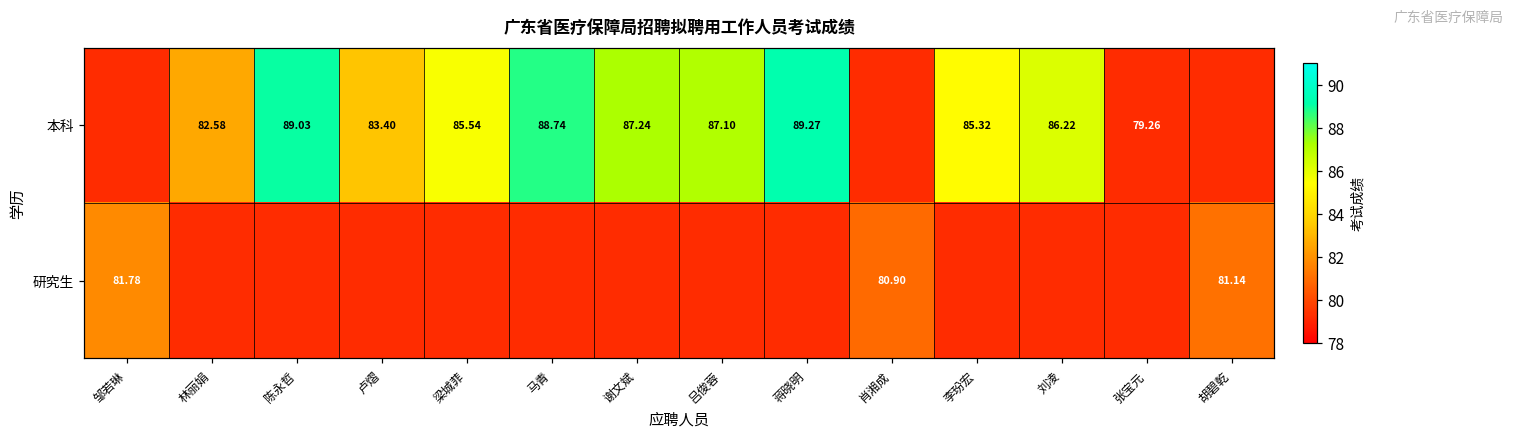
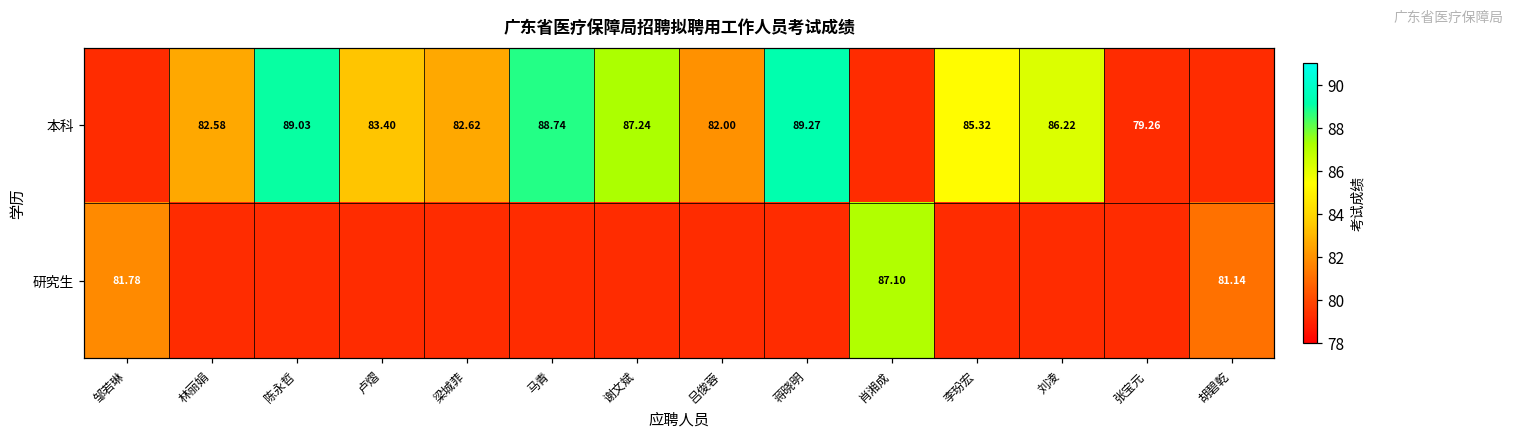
  {
    "本科": {
      "林丽娟": 82.58,
      "陈永哲": 89.03,
      "卢熠": 83.40,
-     "梁城菲": 85.54,
+     "梁城菲": 82.62,
      "马青": 88.74,
      "谢文斌": 87.24,
-     "吕俊蓉": 87.10,
+     "吕俊蓉": 82.00,
      "蒋晓明": 89.27,
      "李玢宏": 85.32,
      "刘凌": 86.22,
      "张宝元": 79.26
    },
    "研究生": {
      "邹若琳": 81.78,
-     "肖湘成": 80.90,
+     "肖湘成": 87.10,
      "胡碧乾": 81.14
    }
  }
